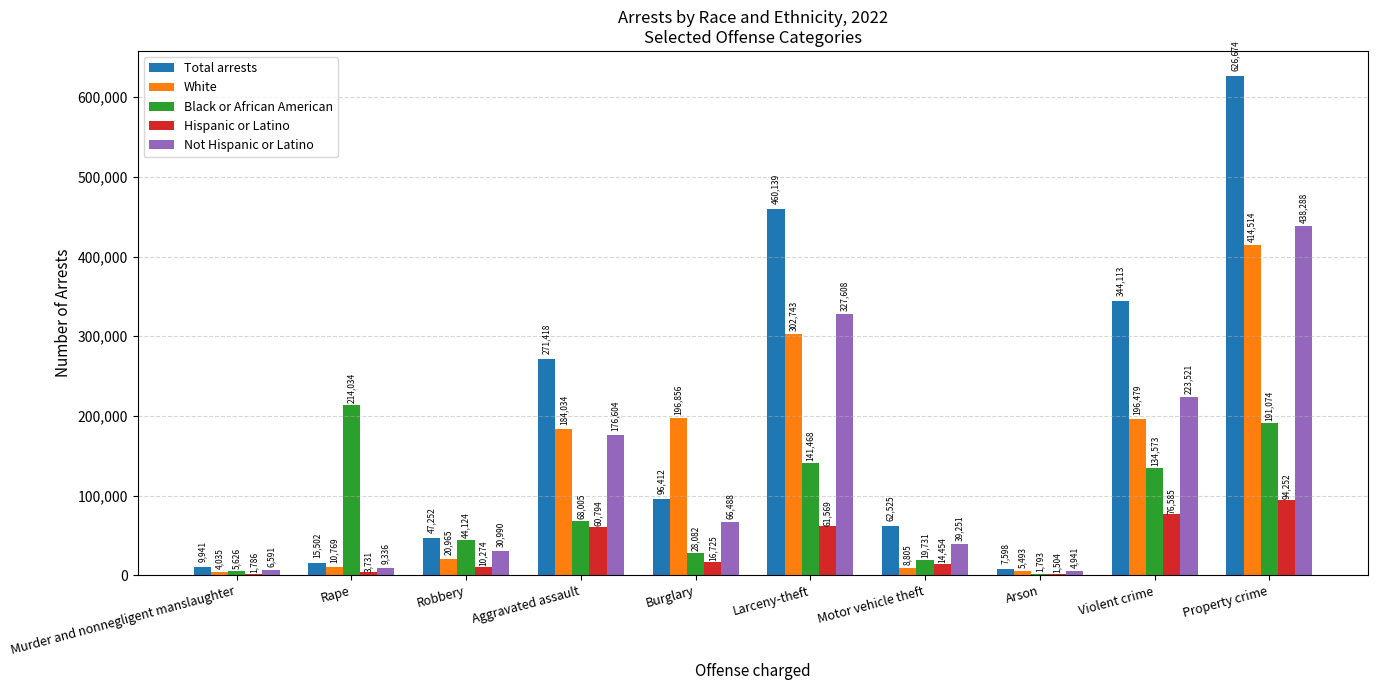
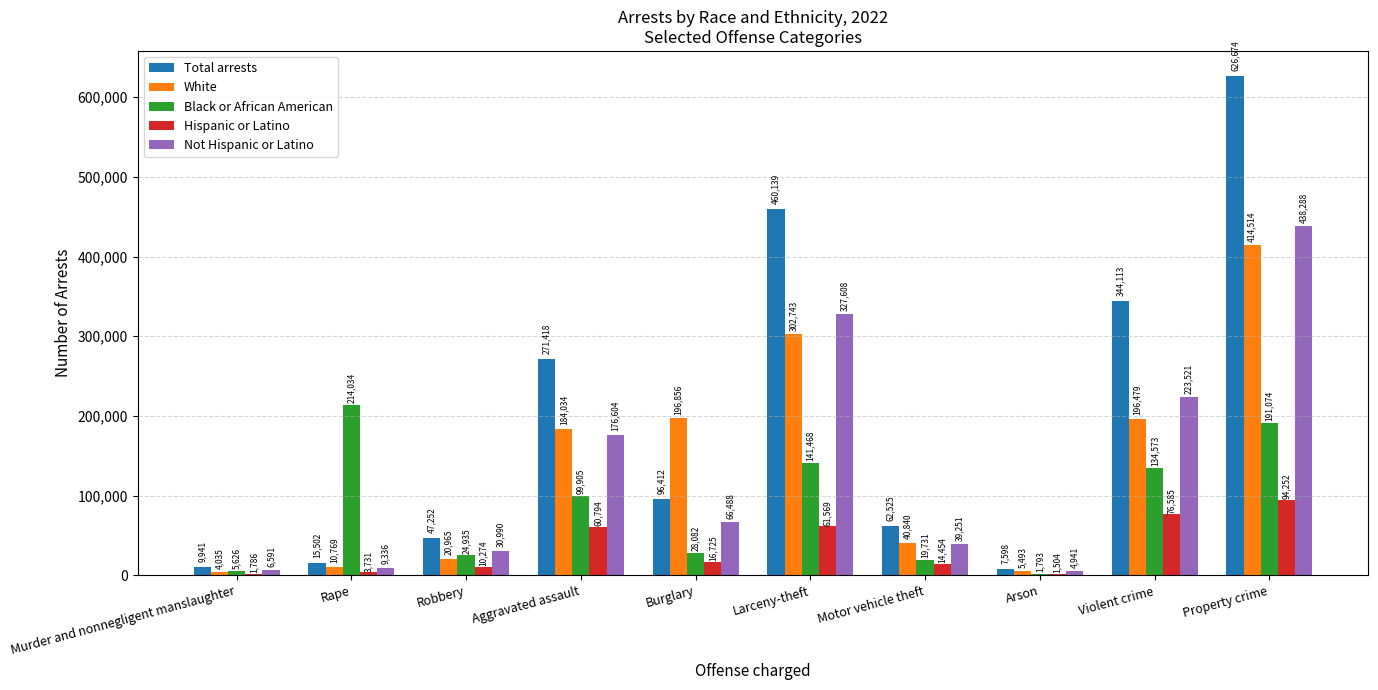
  {
    "Total arrests": {
      "Murder and nonnegligent manslaughter": "9,941",
      "Rape": "15,502",
      "Robbery": "47,252",
      "Aggravated assault": "271,418",
      "Burglary": "96,412",
      "Larceny-theft": "460,139",
      "Motor vehicle theft": "62,525",
      "Arson": "7,598",
      "Violent crime": "344,113",
      "Property crime": "626,674"
    },
    "White": {
      "Murder and nonnegligent manslaughter": "4,035",
      "Rape": "10,769",
      "Robbery": "20,965",
      "Aggravated assault": "184,034",
      "Burglary": "196,856",
      "Larceny-theft": "302,743",
-     "Motor vehicle theft": "8,805",
+     "Motor vehicle theft": "40,840",
      "Arson": "5,493",
      "Violent crime": "196,479",
      "Property crime": "414,514"
    },
    "Black or African American": {
      "Murder and nonnegligent manslaughter": "5,626",
      "Rape": "214,034",
-     "Robbery": "44,124",
-     "Aggravated assault": "68,005",
+     "Robbery": "24,935",
+     "Aggravated assault": "99,905",
      "Burglary": "28,082",
      "Larceny-theft": "141,468",
      "Motor vehicle theft": "19,731",
      "Arson": "1,793",
      "Violent crime": "134,573",
      "Property crime": "191,074"
    },
    "Hispanic or Latino": {
      "Murder and nonnegligent manslaughter": "1,786",
      "Rape": "3,731",
      "Robbery": "10,274",
      "Aggravated assault": "60,794",
      "Burglary": "16,725",
      "Larceny-theft": "61,569",
      "Motor vehicle theft": "14,454",
      "Arson": "1,504",
      "Violent crime": "76,585",
      "Property crime": "94,252"
    },
    "Not Hispanic or Latino": {
      "Murder and nonnegligent manslaughter": "6,591",
      "Rape": "9,336",
      "Robbery": "30,990",
      "Aggravated assault": "176,604",
      "Burglary": "66,488",
      "Larceny-theft": "327,608",
      "Motor vehicle theft": "39,251",
      "Arson": "4,941",
      "Violent crime": "223,521",
      "Property crime": "438,288"
    }
  }
